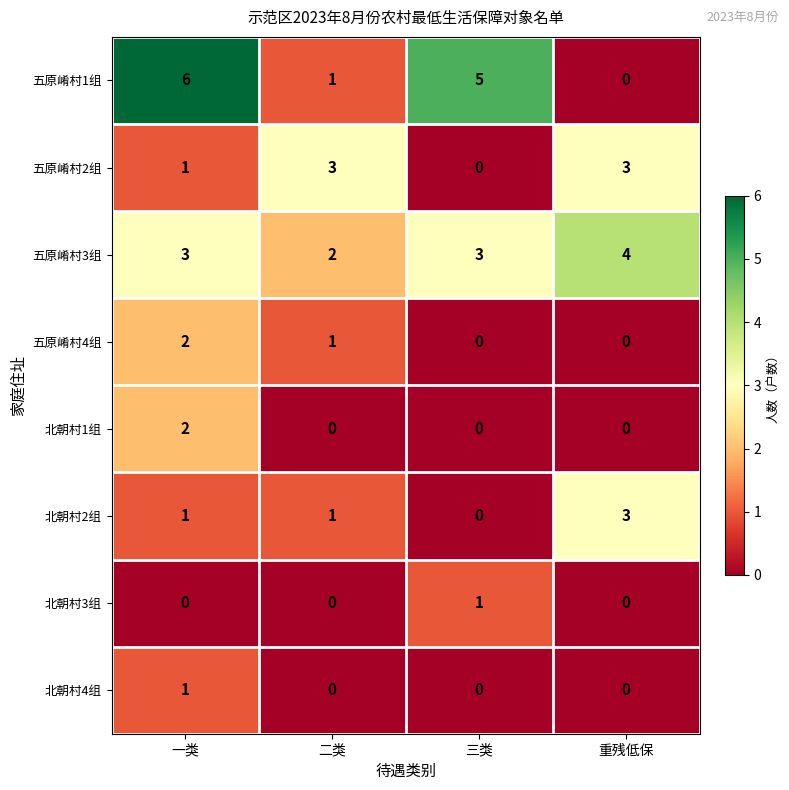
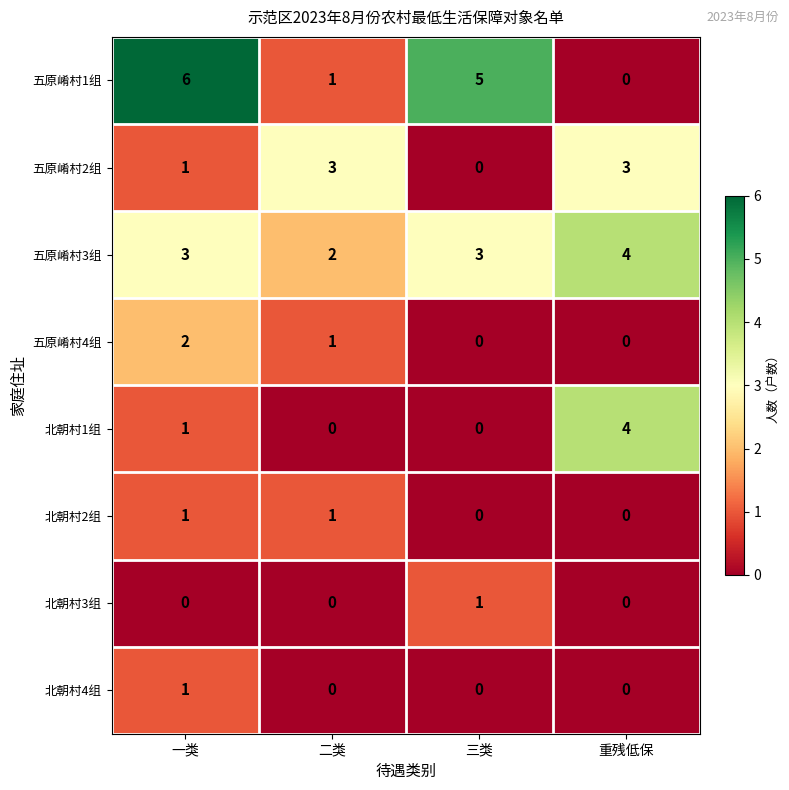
  {
    "五原崤村1组": {
      "一类": 6,
      "二类": 1,
      "三类": 5,
      "重残低保": 0
    },
    "五原崤村2组": {
      "一类": 1,
      "二类": 3,
      "三类": 0,
      "重残低保": 3
    },
    "五原崤村3组": {
      "一类": 3,
      "二类": 2,
      "三类": 3,
      "重残低保": 4
    },
    "五原崤村4组": {
      "一类": 2,
      "二类": 1,
      "三类": 0,
      "重残低保": 0
    },
    "北朝村1组": {
-     "一类": 2,
+     "一类": 1,
      "二类": 0,
      "三类": 0,
-     "重残低保": 0
+     "重残低保": 4
    },
    "北朝村2组": {
      "一类": 1,
      "二类": 1,
      "三类": 0,
-     "重残低保": 3
+     "重残低保": 0
    },
    "北朝村3组": {
      "一类": 0,
      "二类": 0,
      "三类": 1,
      "重残低保": 0
    },
    "北朝村4组": {
      "一类": 1,
      "二类": 0,
      "三类": 0,
      "重残低保": 0
    }
  }
